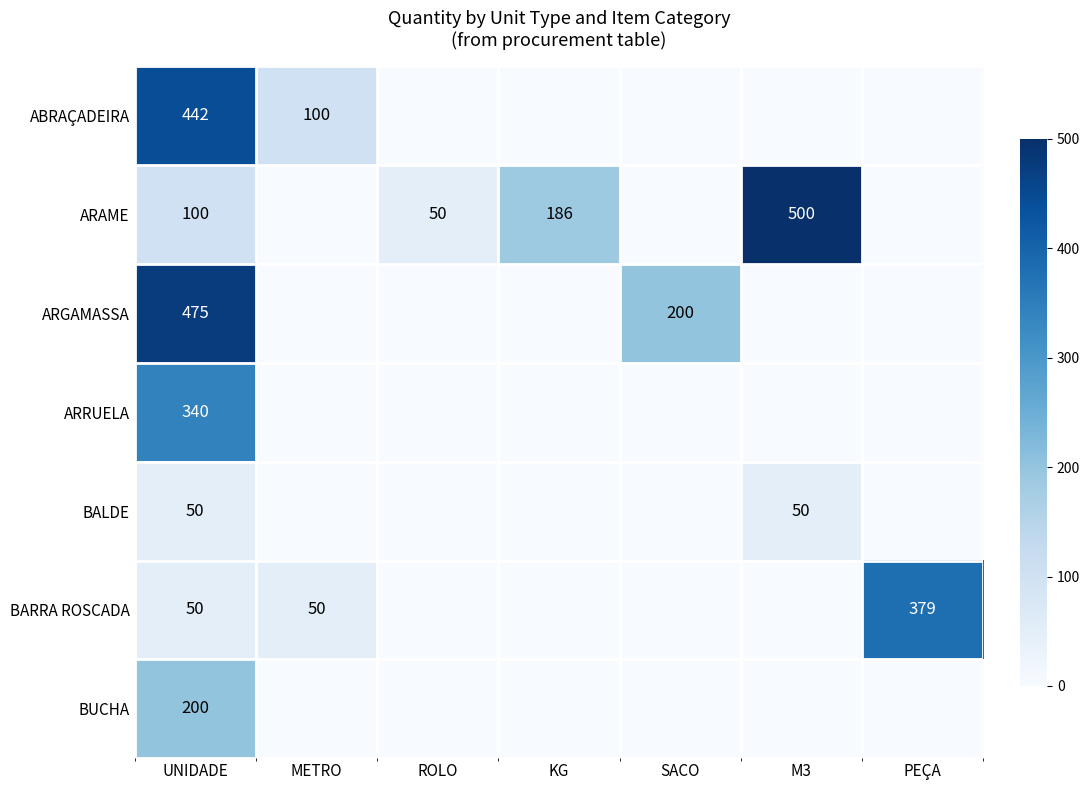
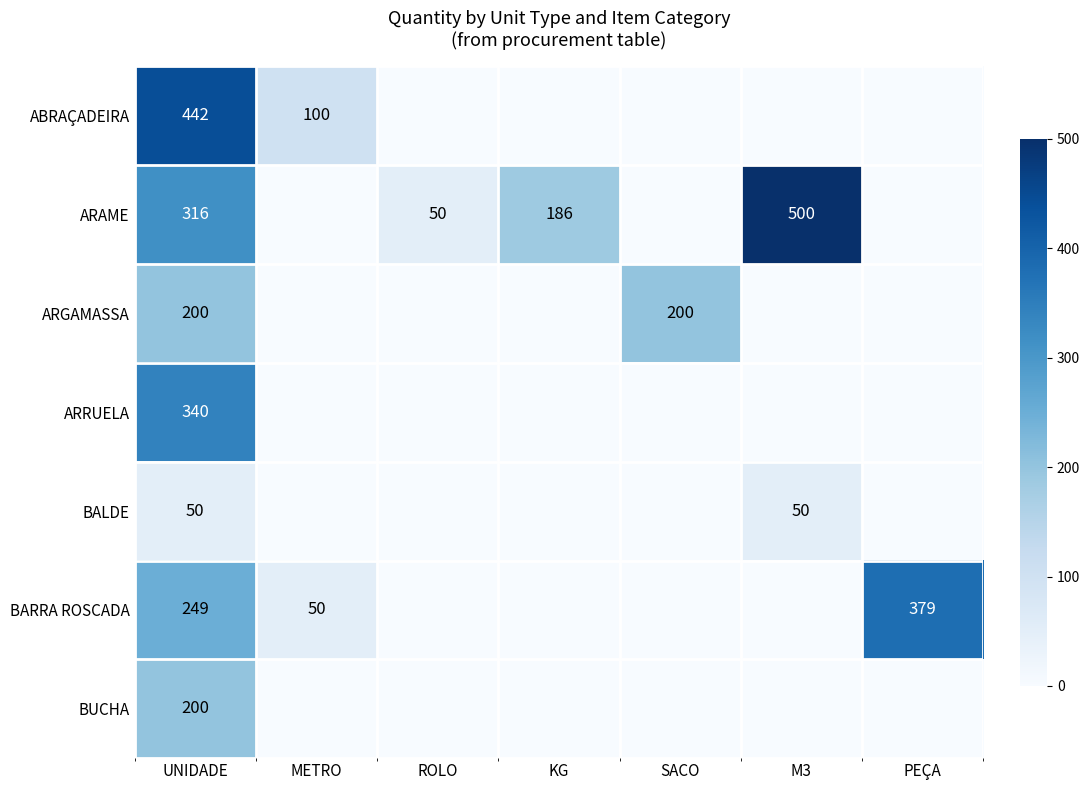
  {
    "ABRAÇADEIRA": {
      "UNIDADE": 442,
      "METRO": 100
    },
    "ARAME": {
-     "UNIDADE": 100,
+     "UNIDADE": 316,
      "ROLO": 50,
      "KG": 186,
      "M3": 500
    },
    "ARGAMASSA": {
-     "UNIDADE": 475,
+     "UNIDADE": 200,
      "SACO": 200
    },
    "ARRUELA": {
      "UNIDADE": 340
    },
    "BALDE": {
      "UNIDADE": 50,
      "M3": 50
    },
    "BARRA ROSCADA": {
-     "UNIDADE": 50,
+     "UNIDADE": 249,
      "METRO": 50,
      "PEÇA": 379
    },
    "BUCHA": {
      "UNIDADE": 200
    }
  }
